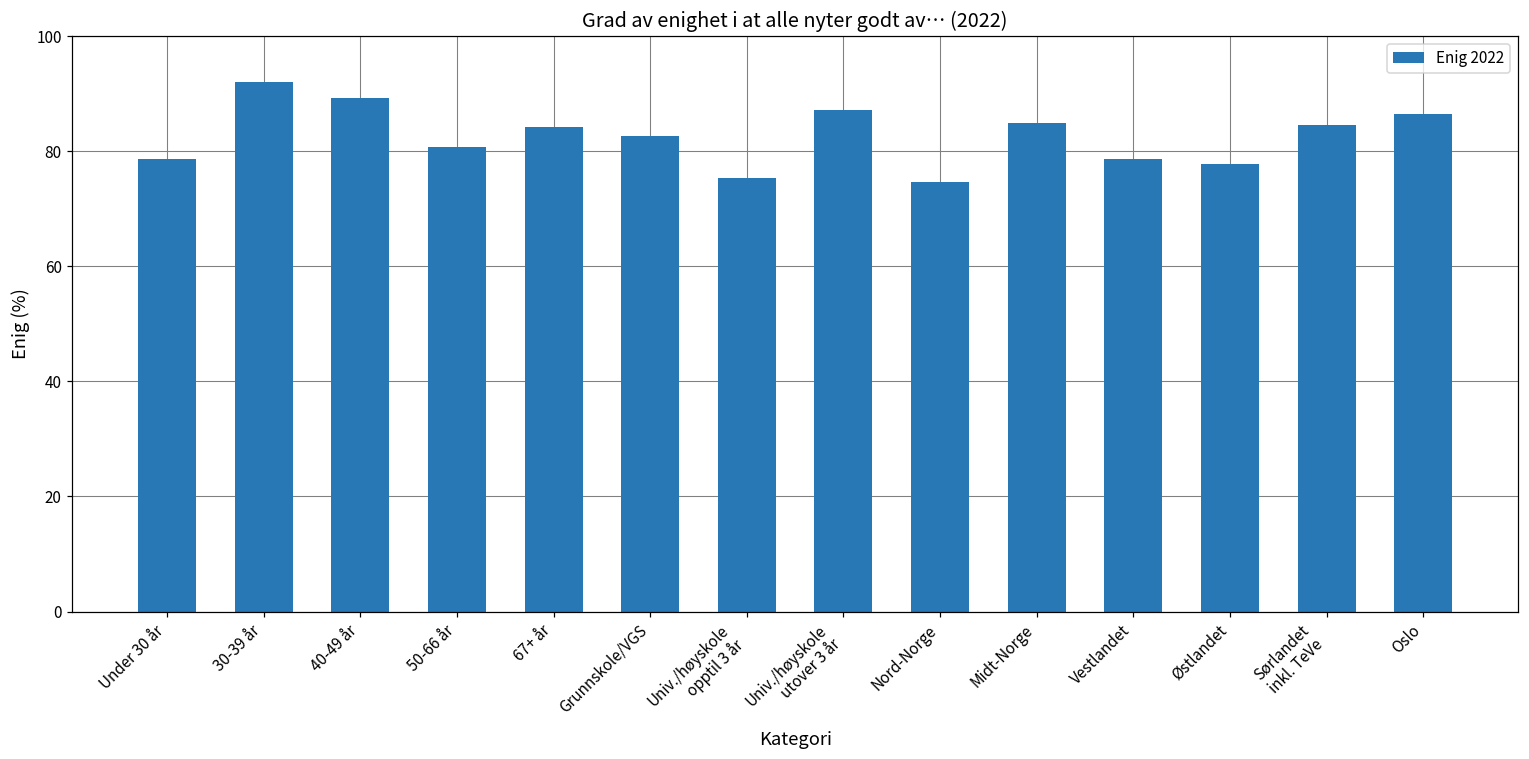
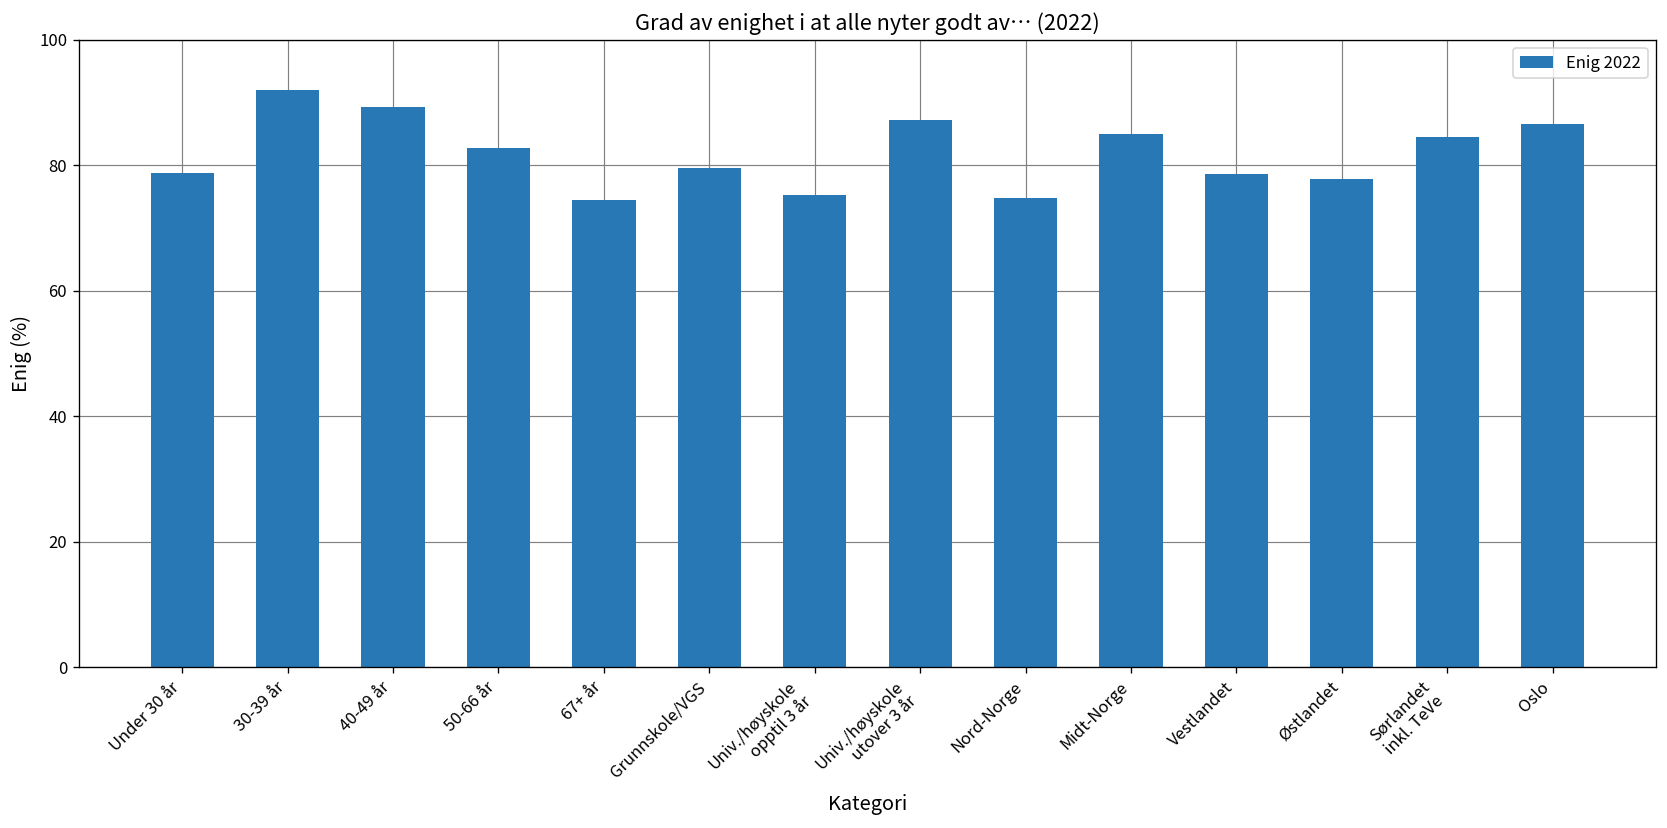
  {
    "Under 30 år": 79,
    "30-39 år": 92,
    "40-49 år": 89,
-   "50-66 år": 81,
-   "67+ år": 84,
-   "Grunnskole/VGS": 83,
+   "50-66 år": 83,
+   "67+ år": 74,
+   "Grunnskole/VGS": 80,
    "Univ./høyskole opptil 3 år": 75,
    "Univ./høyskole utover 3 år": 87,
    "Nord-Norge": 75,
    "Midt-Norge": 85,
    "Vestlandet": 79,
    "Østlandet": 78,
    "Sørlandet inkl. TeVe": 85,
    "Oslo": 87
  }
